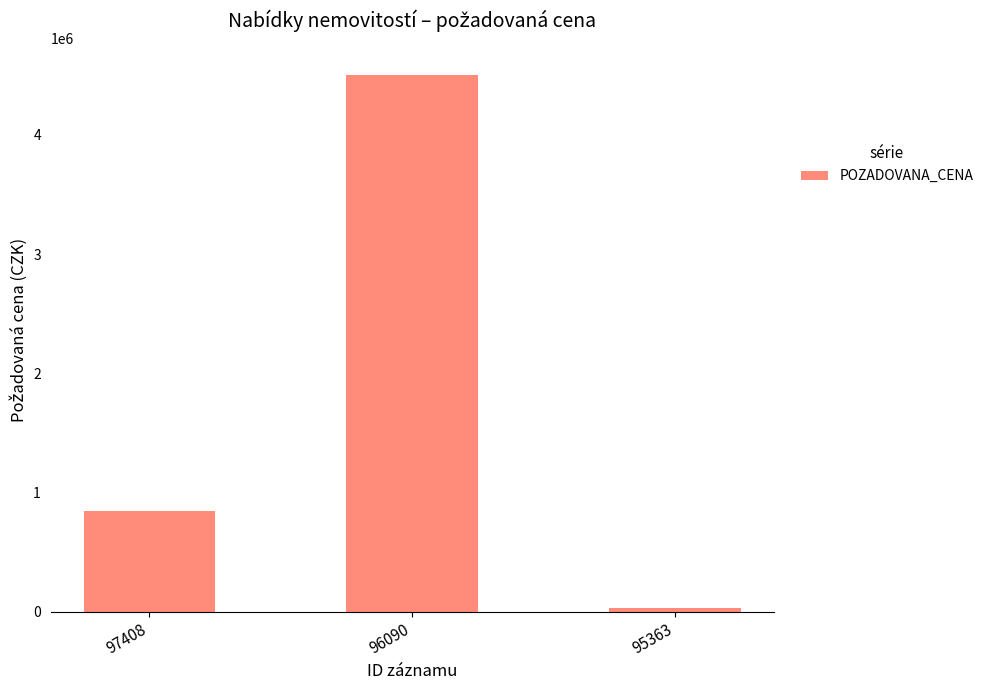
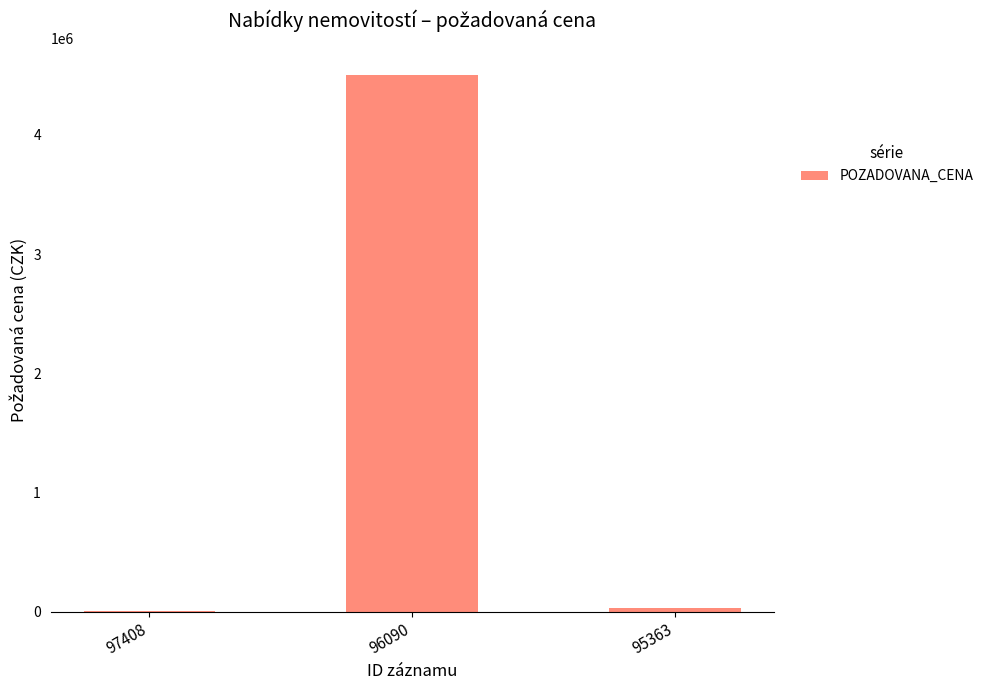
  {
-   "97408": 850000,
+   "97408": 0,
    "96090": 4500000,
    "95363": 30000
  }
